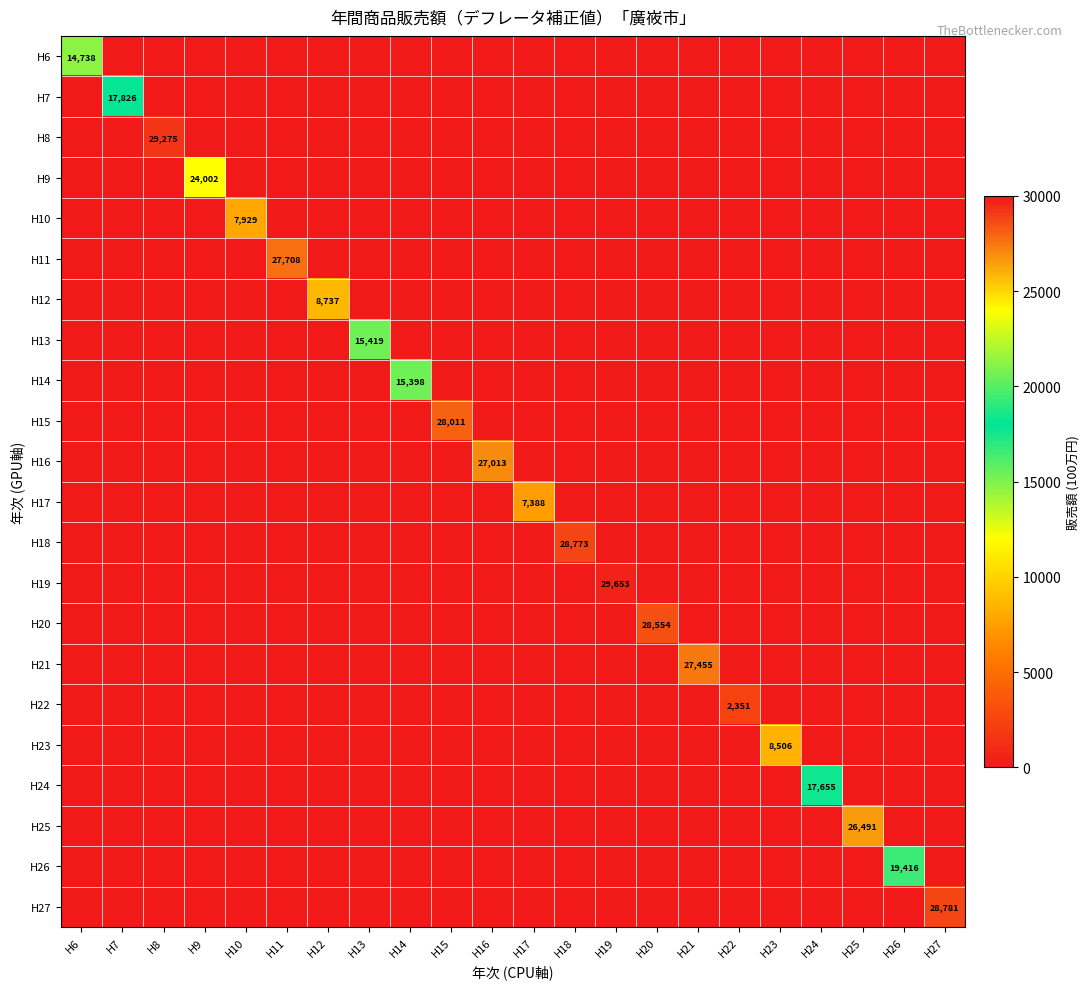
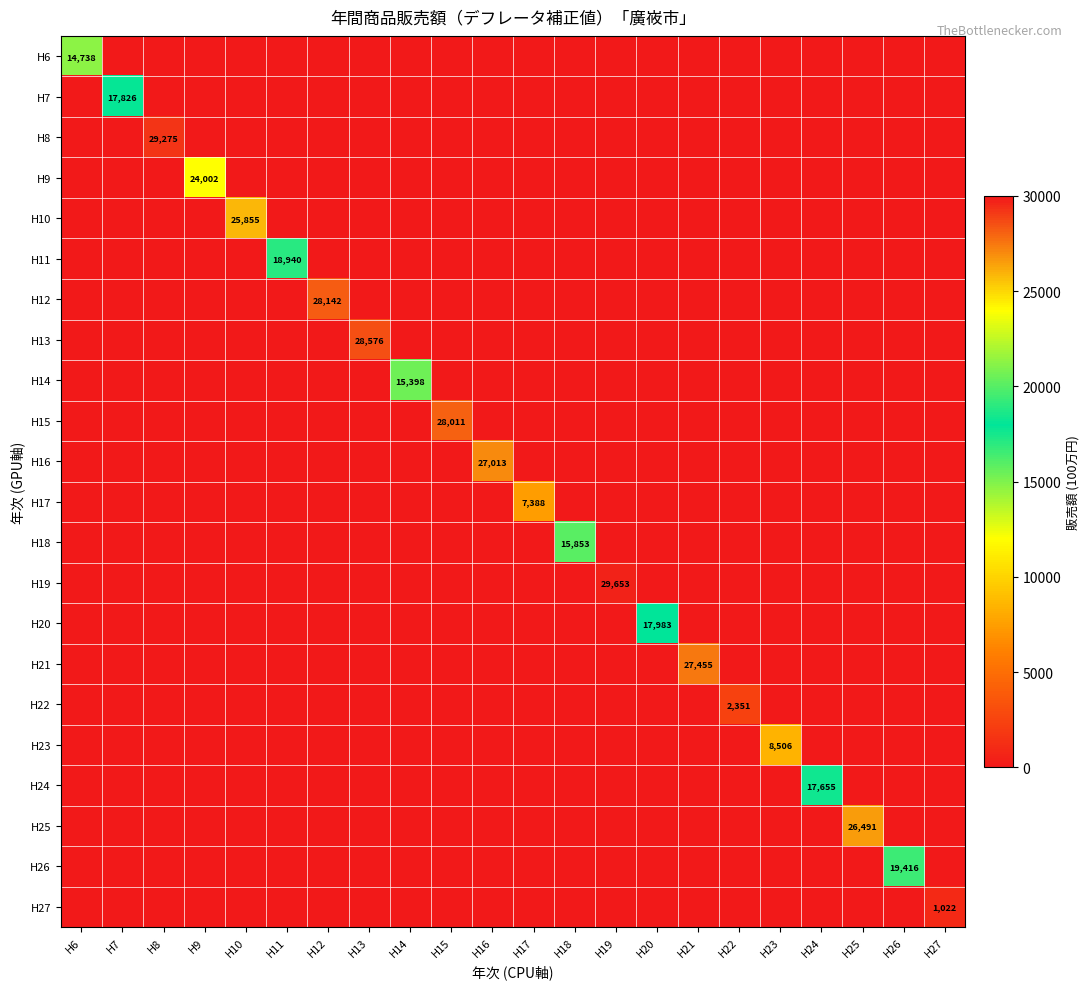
  {
    "H6": {
      "H6": "14,738"
    },
    "H7": {
      "H7": "17,826"
    },
    "H8": {
      "H8": "29,275"
    },
    "H9": {
      "H9": "24,002"
    },
    "H10": {
-     "H10": "7,929"
+     "H10": "25,855"
    },
    "H11": {
-     "H11": "27,708"
+     "H11": "18,940"
    },
    "H12": {
-     "H12": "8,737"
+     "H12": "28,142"
    },
    "H13": {
-     "H13": "15,419"
+     "H13": "28,576"
    },
    "H14": {
      "H14": "15,398"
    },
    "H15": {
      "H15": "28,011"
    },
    "H16": {
      "H16": "27,013"
    },
    "H17": {
      "H17": "7,388"
    },
    "H18": {
-     "H18": "28,773"
+     "H18": "15,853"
    },
    "H19": {
      "H19": "29,653"
    },
    "H20": {
-     "H20": "28,554"
+     "H20": "17,983"
    },
    "H21": {
      "H21": "27,455"
    },
    "H22": {
      "H22": "2,351"
    },
    "H23": {
      "H23": "8,506"
    },
    "H24": {
      "H24": "17,655"
    },
    "H25": {
      "H25": "26,491"
    },
    "H26": {
      "H26": "19,416"
    },
    "H27": {
-     "H27": "28,781"
+     "H27": "1,022"
    }
  }
